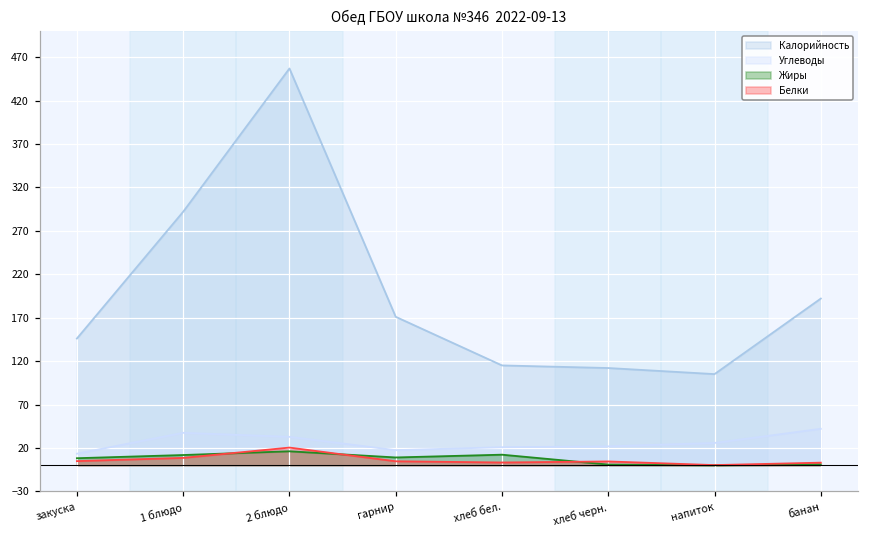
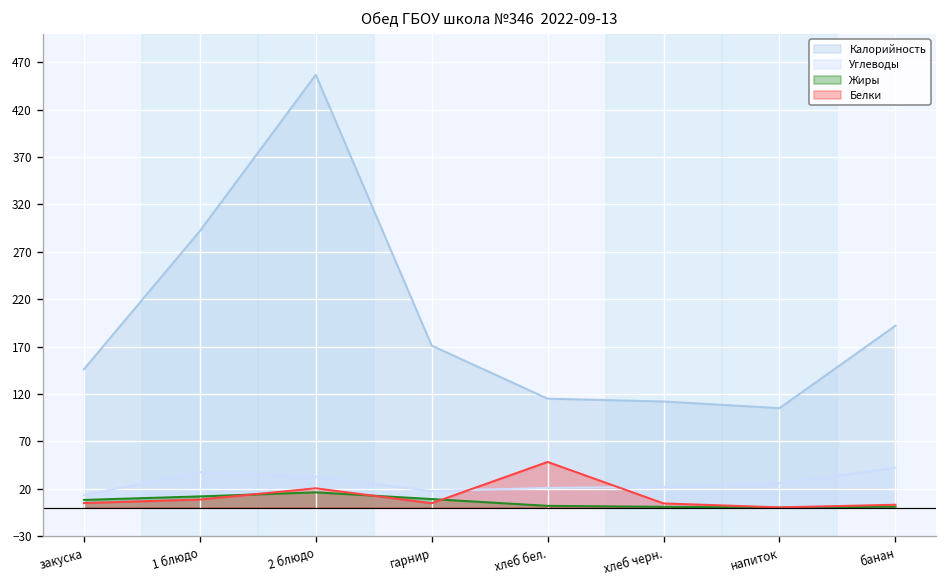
  {
    "Жиры": {
      "закуска": 10,
      "1 блюдо": 10,
      "2 блюдо": 20,
      "гарнир": 10,
-     "хлеб бел.": 10,
+     "хлеб бел.": 0,
      "хлеб черн.": 0
    },
    "Белки": {
      "закуска": 0,
      "1 блюдо": 10,
      "2 блюдо": 20,
      "гарнир": 0,
-     "хлеб бел.": 0,
+     "хлеб бел.": 50,
      "хлеб черн.": 0
    }
  }
